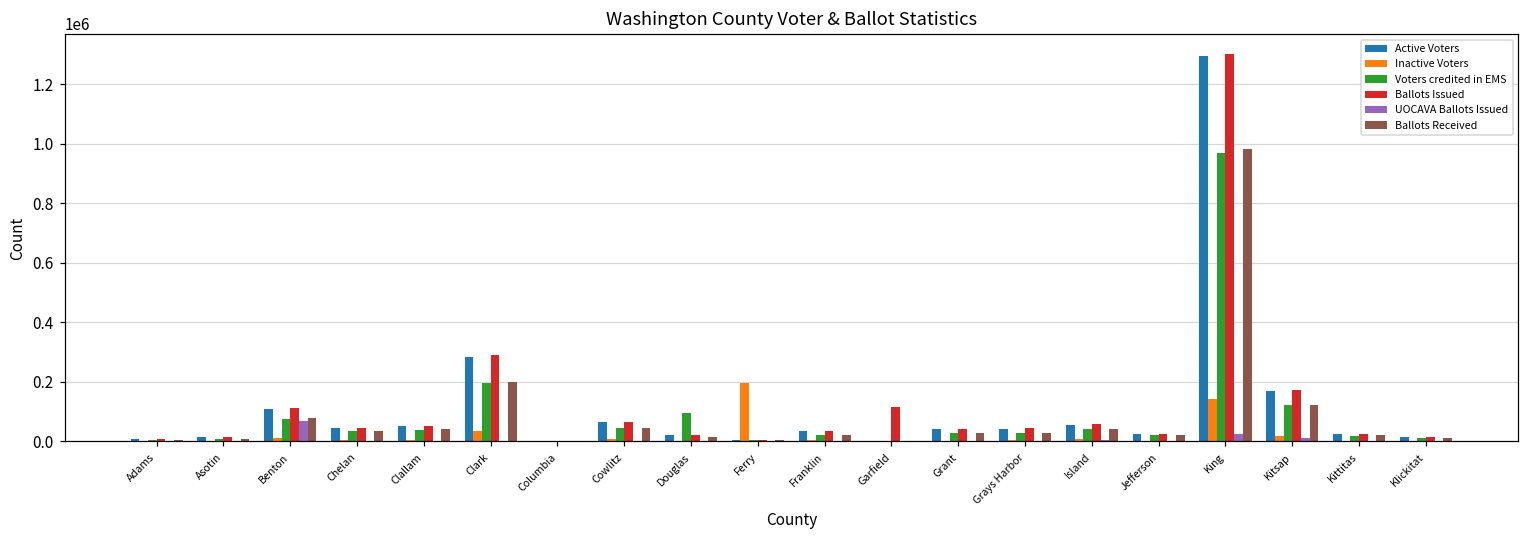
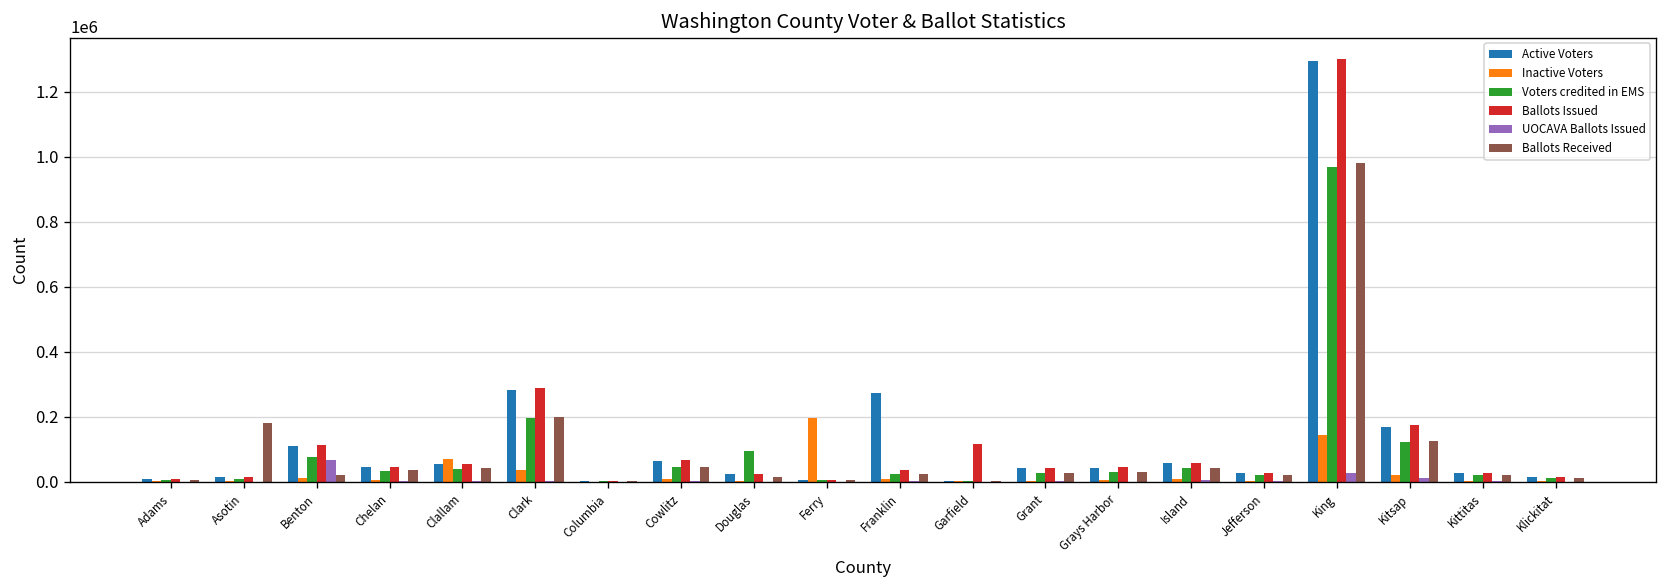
  {
    "Active Voters": {
      "Asotin": 10000,
      "Benton": 110000,
      "Chelan": 50000,
      "Clallam": 50000,
      "Clark": 280000,
      "Cowlitz": 60000,
      "Douglas": 20000,
-     "Franklin": 40000,
+     "Franklin": 270000,
      "Grant": 40000,
      "Grays Harbor": 40000,
      "Island": 60000,
      "Jefferson": 30000,
      "King": 1290000,
      "Kitsap": 170000,
      "Kittitas": 30000,
      "Klickitat": 10000
    },
    "Inactive Voters": {
      "Benton": 10000,
-     "Clallam": 0,
+     "Clallam": 70000,
      "Clark": 30000,
      "Ferry": 200000,
      "King": 140000,
      "Kitsap": 20000
    },
    "Voters credited in EMS": {
      "Asotin": 10000,
      "Benton": 80000,
      "Chelan": 30000,
      "Clallam": 40000,
      "Clark": 200000,
      "Cowlitz": 50000,
      "Douglas": 90000,
      "Franklin": 20000,
      "Grant": 30000,
      "Grays Harbor": 30000,
      "Island": 40000,
      "Jefferson": 20000,
      "King": 970000,
      "Kitsap": 120000,
      "Kittitas": 20000,
      "Klickitat": 10000
    },
    "Ballots Issued": {
      "Asotin": 10000,
      "Benton": 110000,
      "Chelan": 50000,
      "Clallam": 50000,
      "Clark": 290000,
      "Cowlitz": 70000,
      "Douglas": 20000,
      "Franklin": 40000,
      "Garfield": 120000,
      "Grant": 40000,
      "Grays Harbor": 40000,
      "Island": 60000,
      "Jefferson": 30000,
      "King": 1300000,
      "Kitsap": 170000,
      "Kittitas": 30000,
      "Klickitat": 10000
    },
    "UOCAVA Ballots Issued": {
      "Benton": 70000,
      "King": 30000,
      "Kitsap": 10000
    },
    "Ballots Received": {
-     "Asotin": 10000,
-     "Benton": 80000,
+     "Asotin": 180000,
+     "Benton": 20000,
      "Chelan": 30000,
      "Clallam": 40000,
      "Clark": 200000,
      "Cowlitz": 50000,
      "Douglas": 20000,
      "Franklin": 20000,
      "Grant": 30000,
      "Grays Harbor": 30000,
      "Island": 40000,
      "Jefferson": 20000,
      "King": 980000,
      "Kitsap": 120000,
      "Kittitas": 20000,
      "Klickitat": 10000
    }
  }
